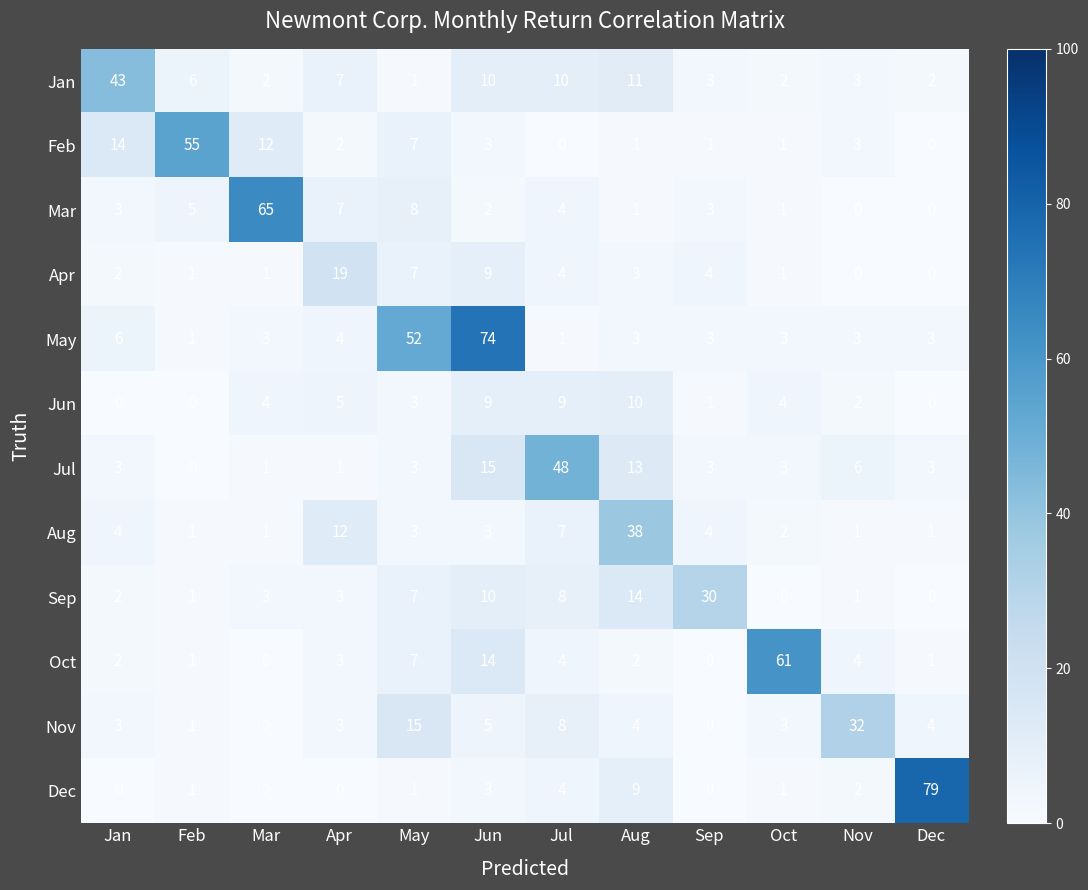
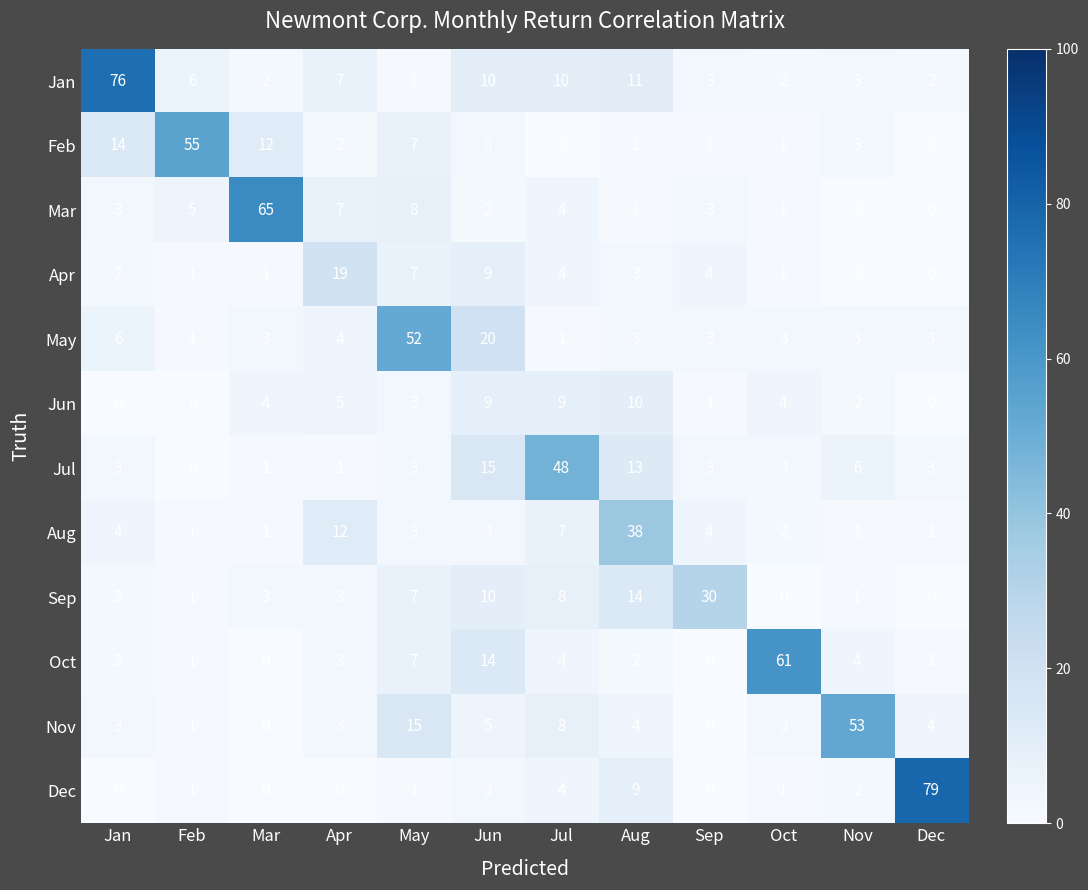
  {
    "Jan": {
-     "Jan": 43
+     "Jan": 76
    },
    "Feb": {
      "Feb": 55
    },
    "Mar": {
      "Mar": 65
    },
    "May": {
      "May": 52,
-     "Jun": 74
+     "Jun": 20
    },
    "Jul": {
      "Jul": 48
    },
    "Aug": {
      "Aug": 38
    },
    "Sep": {
      "Sep": 30
    },
    "Oct": {
      "Oct": 61
    },
    "Nov": {
-     "Nov": 32
+     "Nov": 53
    },
    "Dec": {
      "Dec": 79
    }
  }
